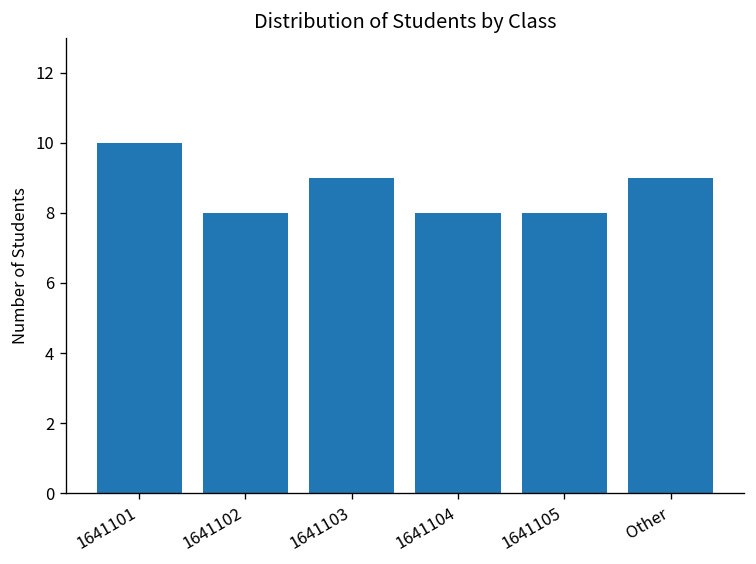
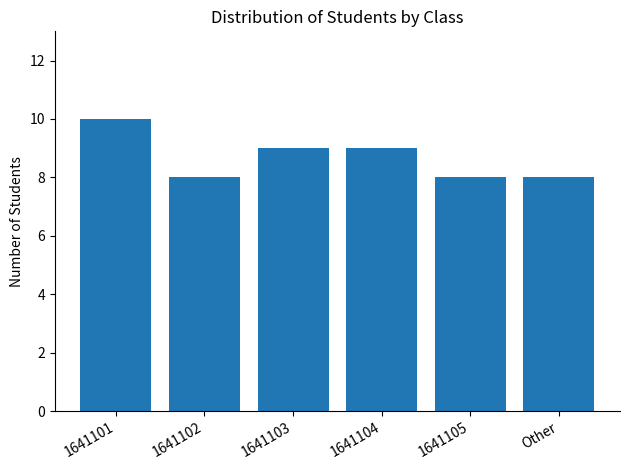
  {
    "1641101": 10,
    "1641102": 8,
    "1641103": 9,
-   "1641104": 8,
+   "1641104": 9,
    "1641105": 8,
-   "Other": 9
+   "Other": 8
  }
